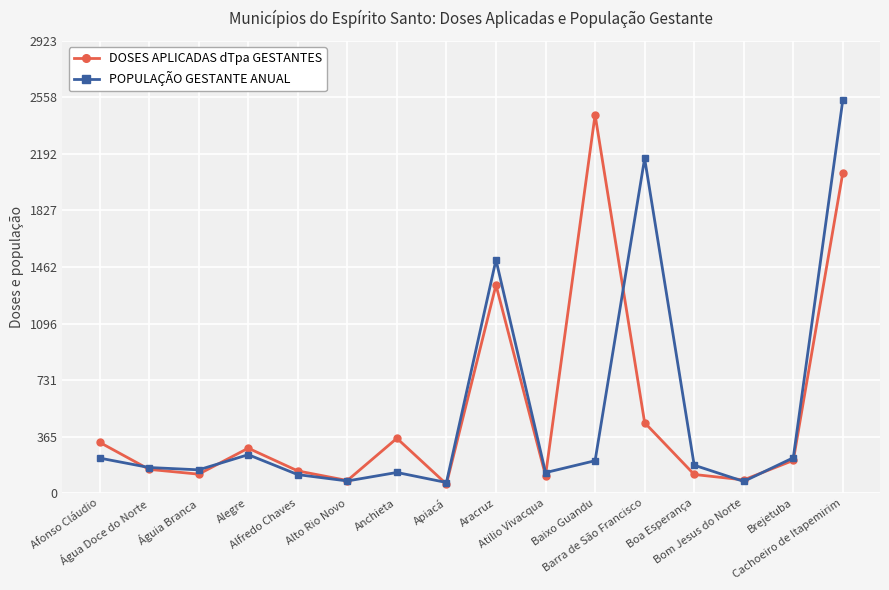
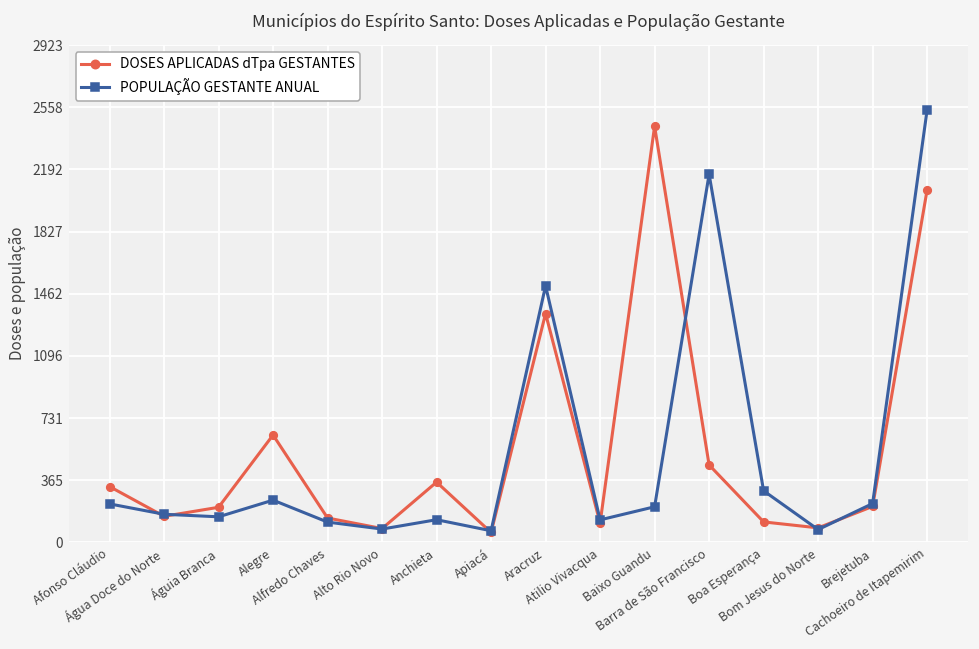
  {
    "DOSES APLICADAS dTpa GESTANTES": {
      "Afonso Cláudio": 330,
-     "Águia Branca": 120,
-     "Alegre": 290,
+     "Águia Branca": 210,
+     "Alegre": 630,
      "Alfredo Chaves": 140,
      "Anchieta": 350,
      "Aracruz": 1350,
      "Atilio Vivacqua": 110,
      "Baixo Guandu": 2450,
      "Barra de São Francisco": 460,
      "Boa Esperança": 120,
      "Brejetuba": 210,
      "Cachoeiro de Itapemirim": 2070
    },
    "POPULAÇÃO GESTANTE ANUAL": {
      "Afonso Cláudio": 230,
      "Águia Branca": 150,
      "Alegre": 250,
      "Alfredo Chaves": 120,
      "Anchieta": 130,
      "Aracruz": 1510,
      "Atilio Vivacqua": 130,
      "Baixo Guandu": 210,
      "Barra de São Francisco": 2160,
-     "Boa Esperança": 180,
+     "Boa Esperança": 300,
      "Brejetuba": 230,
      "Cachoeiro de Itapemirim": 2540
    }
  }
